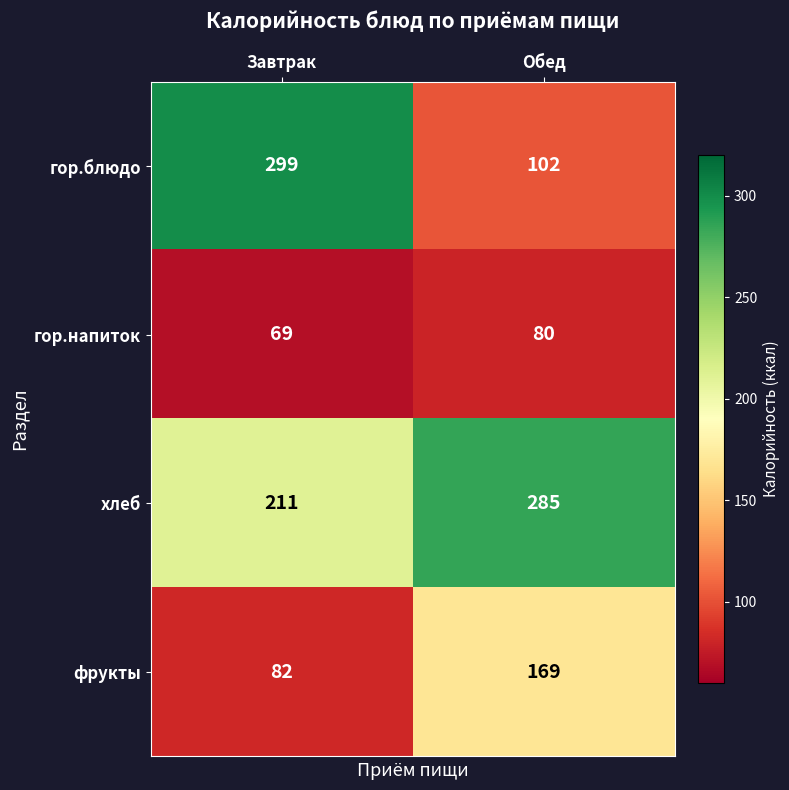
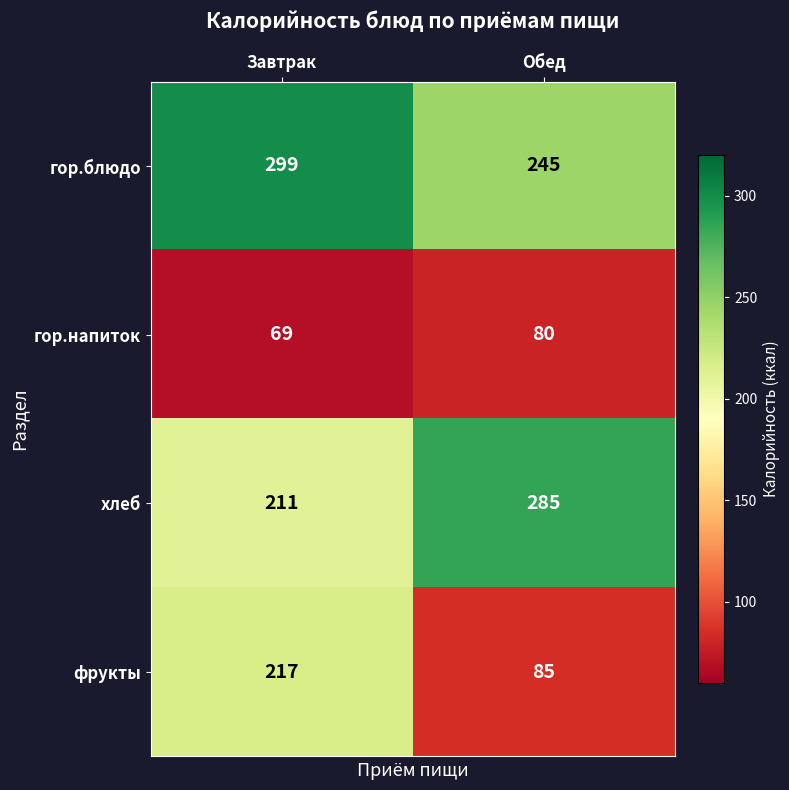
  {
    "гор.блюдо": {
      "Завтрак": 299,
-     "Обед": 102
+     "Обед": 245
    },
    "гор.напиток": {
      "Завтрак": 69,
      "Обед": 80
    },
    "хлеб": {
      "Завтрак": 211,
      "Обед": 285
    },
    "фрукты": {
-     "Завтрак": 82,
-     "Обед": 169
+     "Завтрак": 217,
+     "Обед": 85
    }
  }
